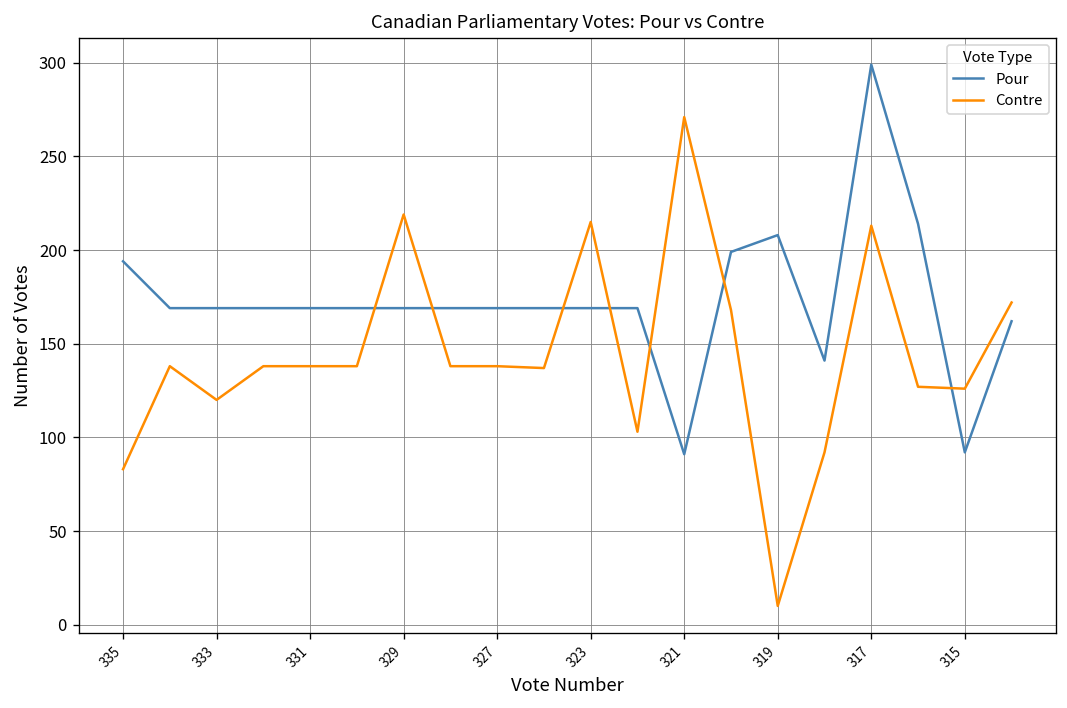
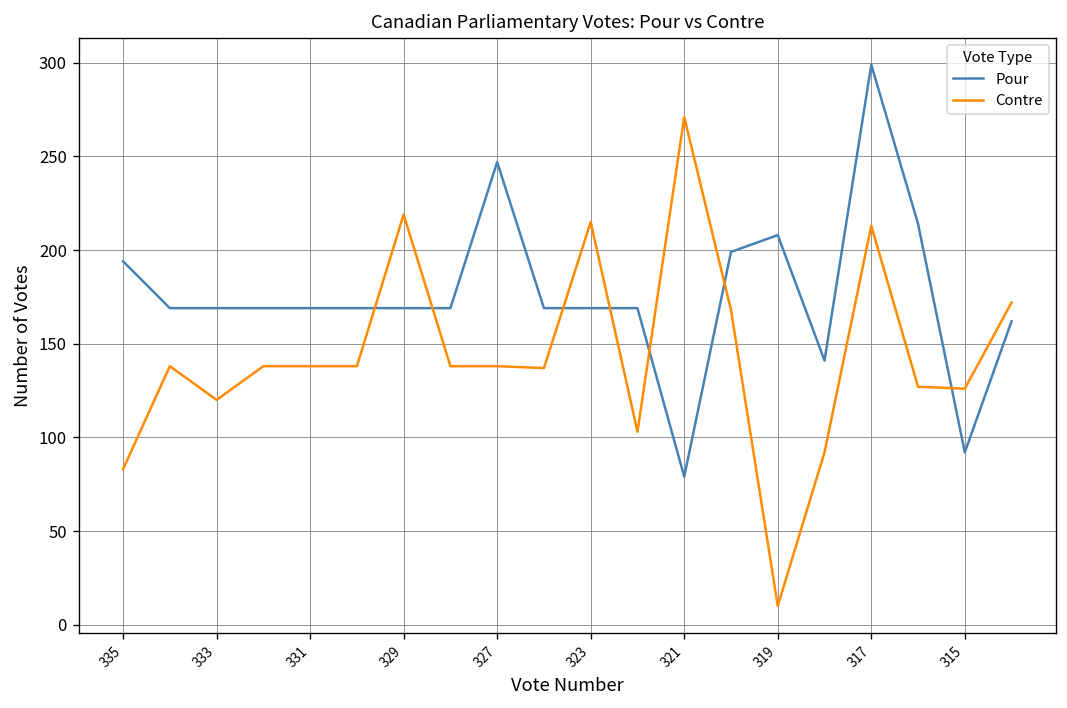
  {
    "Pour": {
      "335": 194,
      "333": 169,
      "331": 169,
      "329": 169,
-     "327": 169,
+     "327": 247,
      "323": 169,
-     "321": 91,
+     "321": 79,
      "319": 208,
      "317": 299,
      "315": 92
    },
    "Contre": {
      "335": 83,
      "333": 120,
      "331": 138,
      "329": 219,
      "327": 138,
      "323": 215,
      "321": 271,
      "319": 10,
      "317": 213,
      "315": 126
    }
  }
